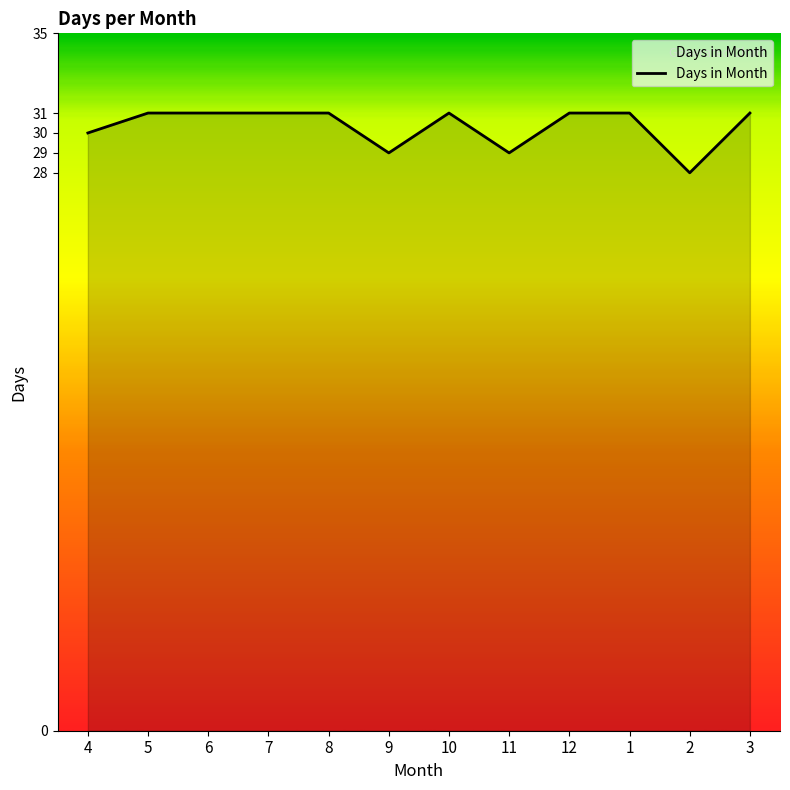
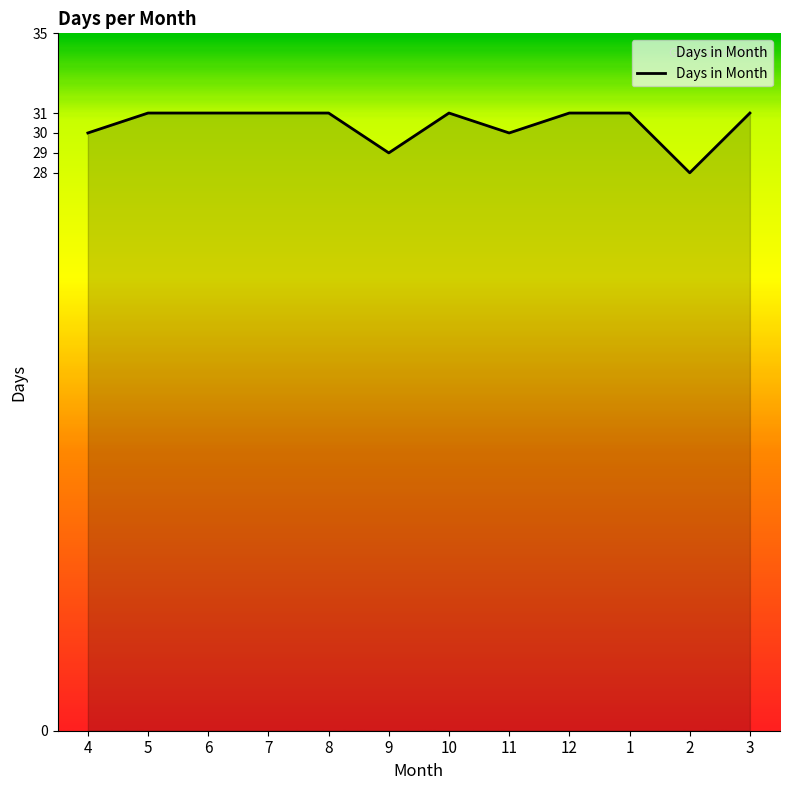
  {
    "4": 30,
    "5": 31,
    "6": 31,
    "7": 31,
    "8": 31,
    "9": 29,
    "10": 31,
-   "11": 29,
+   "11": 30,
    "12": 31,
    "1": 31,
    "2": 28,
    "3": 31
  }
